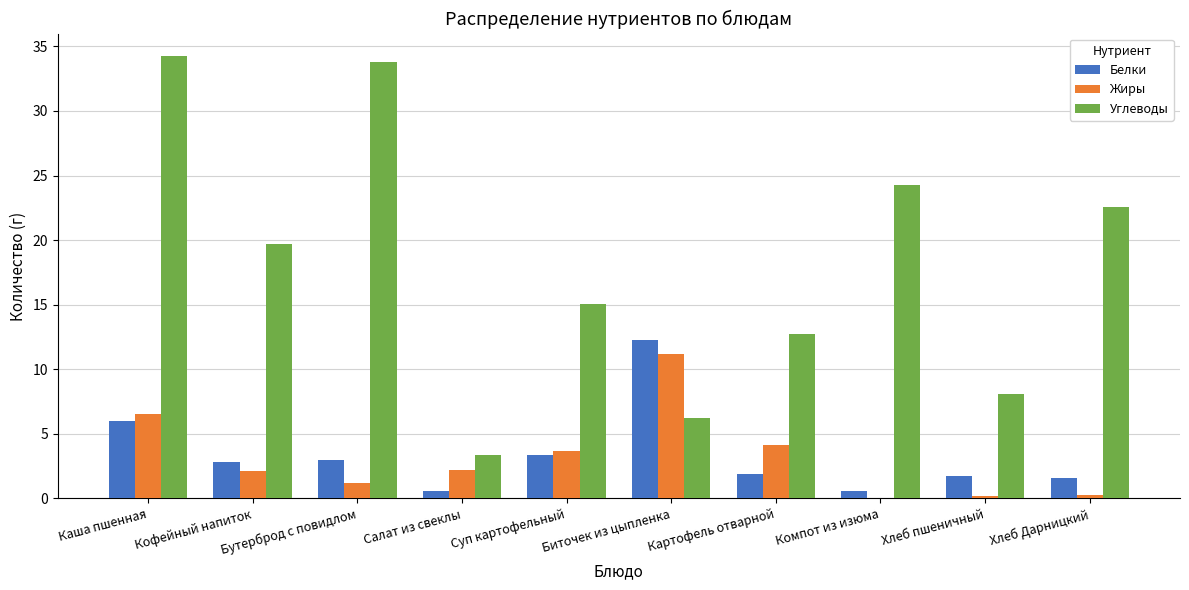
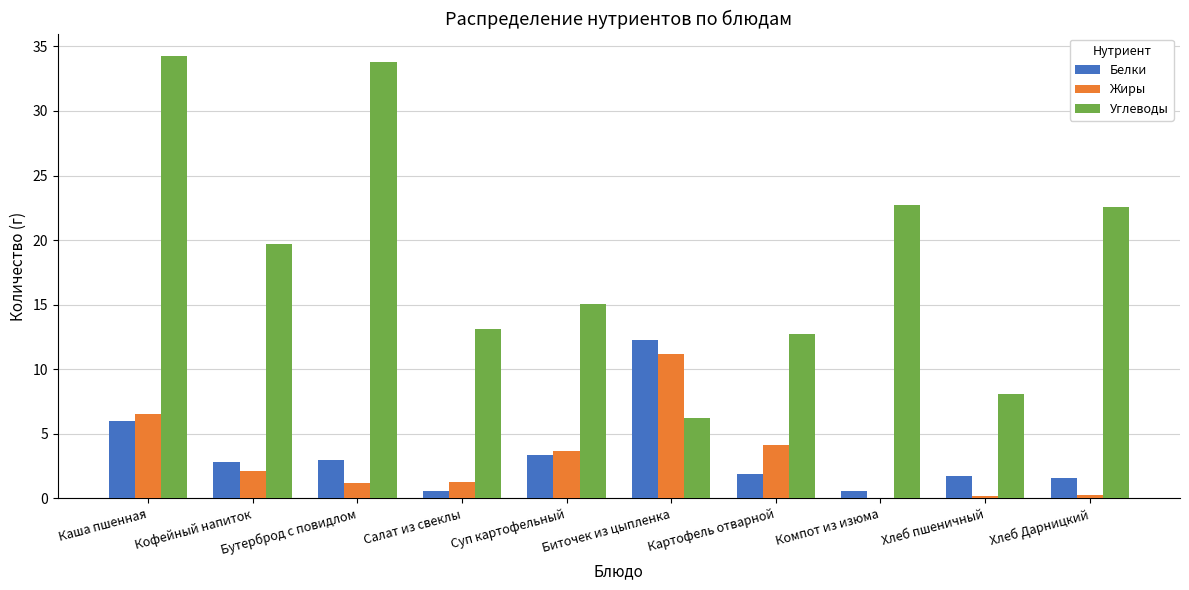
  {
    "Белки": {
      "Каша пшенная": 6.0,
      "Кофейный напиток": 2.8,
      "Бутерброд с повидлом": 3.0,
      "Салат из свеклы": 0.6,
      "Суп картофельный": 3.4,
      "Биточек из цыпленка": 12.3,
      "Картофель отварной": 1.9,
      "Компот из изюма": 0.6,
      "Хлеб пшеничный": 1.8,
      "Хлеб Дарницкий": 1.6
    },
    "Жиры": {
      "Каша пшенная": 6.5,
      "Кофейный напиток": 2.1,
      "Бутерброд с повидлом": 1.2,
-     "Салат из свеклы": 2.2,
+     "Салат из свеклы": 1.3,
      "Суп картофельный": 3.6,
      "Биточек из цыпленка": 11.2,
      "Картофель отварной": 4.1,
      "Компот из изюма": 0.0,
      "Хлеб Дарницкий": 0.3
    },
    "Углеводы": {
      "Каша пшенная": 34.3,
      "Кофейный напиток": 19.7,
      "Бутерброд с повидлом": 33.8,
-     "Салат из свеклы": 3.4,
+     "Салат из свеклы": 13.1,
      "Суп картофельный": 15.1,
      "Биточек из цыпленка": 6.2,
      "Картофель отварной": 12.7,
-     "Компот из изюма": 24.3,
+     "Компот из изюма": 22.7,
      "Хлеб пшеничный": 8.1,
      "Хлеб Дарницкий": 22.6
    }
  }
